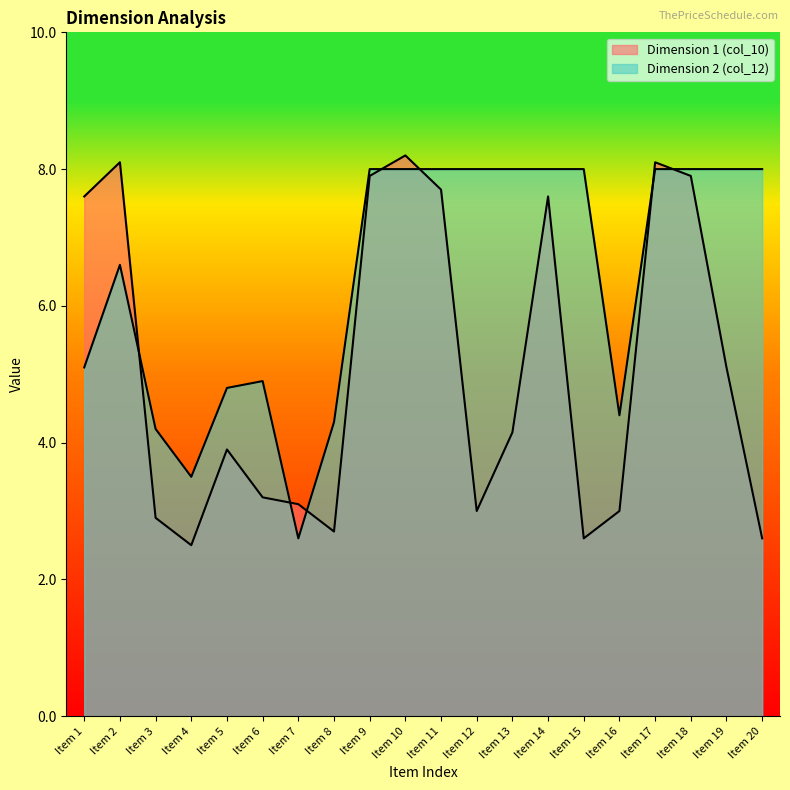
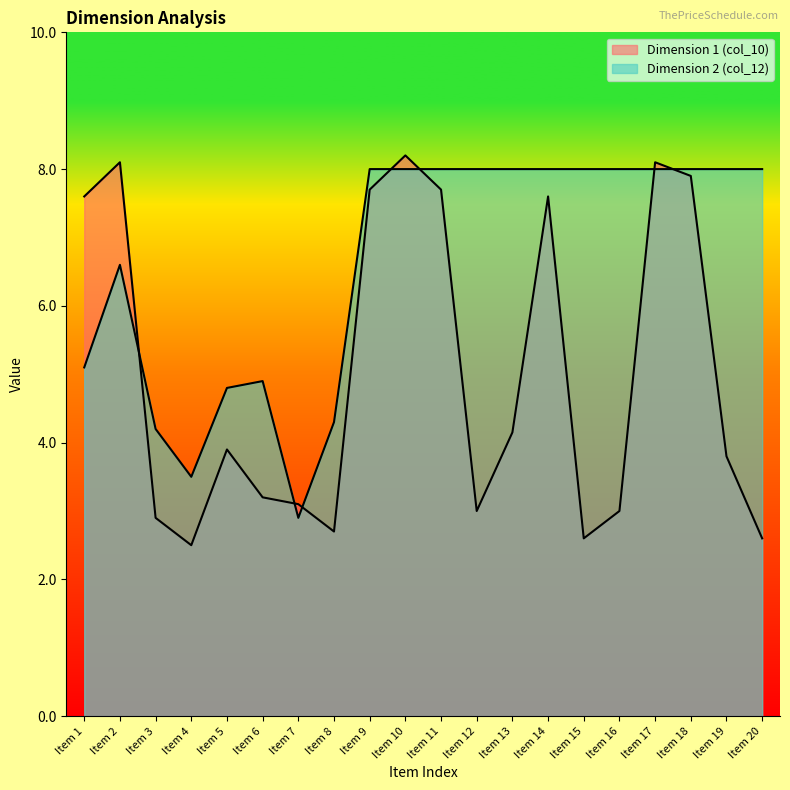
  {
    "Dimension 1 (col_10)": {
      "Item 1": 7.6,
      "Item 2": 8.1,
      "Item 3": 2.9,
      "Item 4": 2.5,
      "Item 5": 3.9,
      "Item 6": 3.2,
      "Item 7": 3.1,
      "Item 8": 2.7,
-     "Item 9": 7.9,
+     "Item 9": 7.7,
      "Item 10": 8.2,
      "Item 11": 7.7,
      "Item 12": 3.0,
      "Item 13": 4.2,
      "Item 14": 7.6,
      "Item 15": 2.6,
      "Item 16": 3.0,
      "Item 17": 8.1,
      "Item 18": 7.9,
-     "Item 19": 5.1,
+     "Item 19": 3.8,
      "Item 20": 2.6
    },
    "Dimension 2 (col_12)": {
      "Item 1": 5.1,
      "Item 2": 6.6,
      "Item 3": 4.2,
      "Item 4": 3.5,
      "Item 5": 4.8,
      "Item 6": 4.9,
-     "Item 7": 2.6,
+     "Item 7": 2.9,
      "Item 8": 4.3,
      "Item 9": 8.0,
      "Item 10": 8.0,
      "Item 11": 8.0,
      "Item 12": 8.0,
      "Item 13": 8.0,
      "Item 14": 8.0,
      "Item 15": 8.0,
-     "Item 16": 4.4,
+     "Item 16": 8.0,
      "Item 17": 8.0,
      "Item 18": 8.0,
      "Item 19": 8.0,
      "Item 20": 8.0
    }
  }
